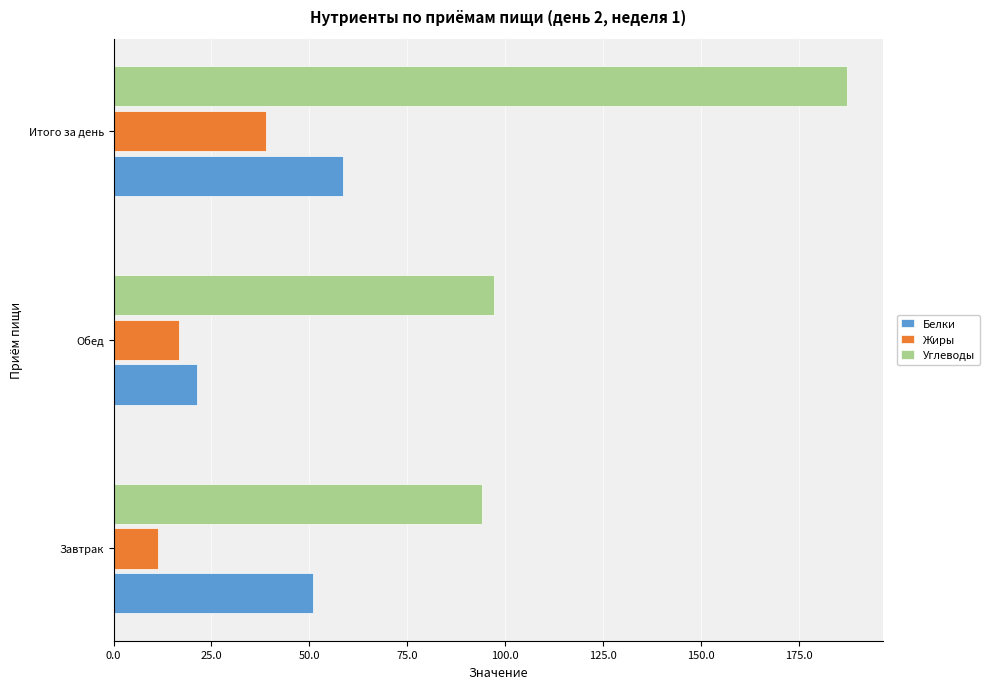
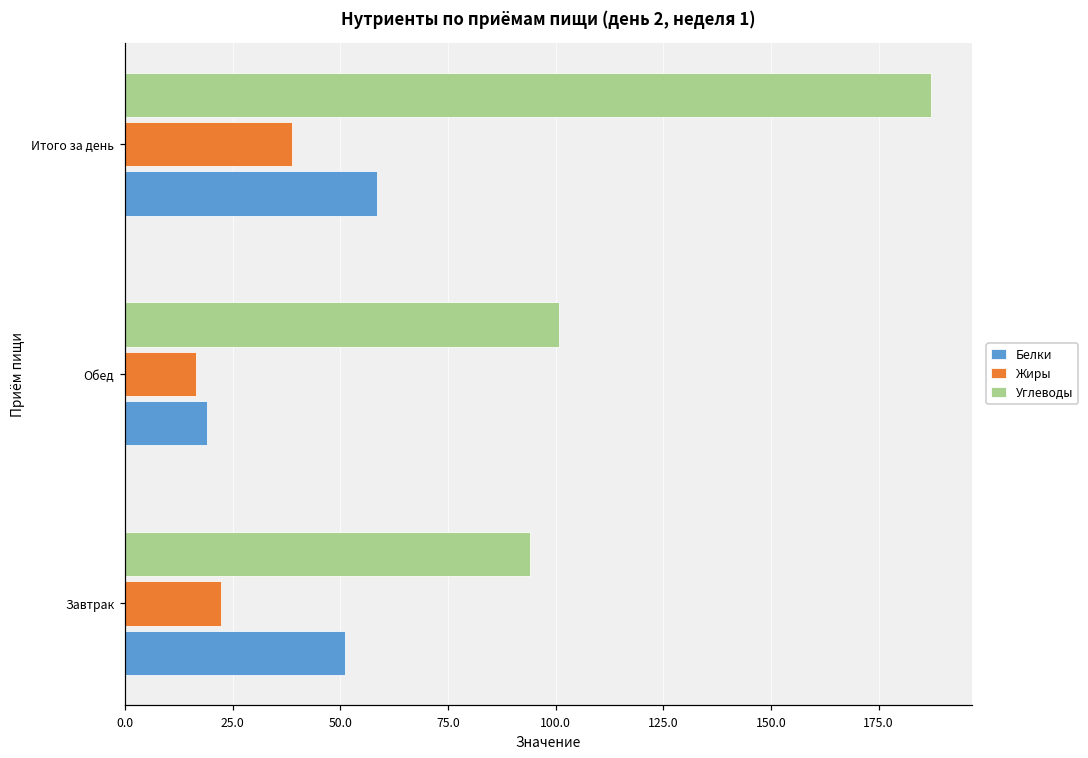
  {
    "Белки": {
      "Итого за день": 59,
-     "Обед": 21,
+     "Обед": 19,
      "Завтрак": 51
    },
    "Жиры": {
      "Итого за день": 39,
      "Обед": 17,
-     "Завтрак": 11
+     "Завтрак": 22
    },
    "Углеводы": {
      "Итого за день": 187,
-     "Обед": 97,
+     "Обед": 101,
      "Завтрак": 94
    }
  }
